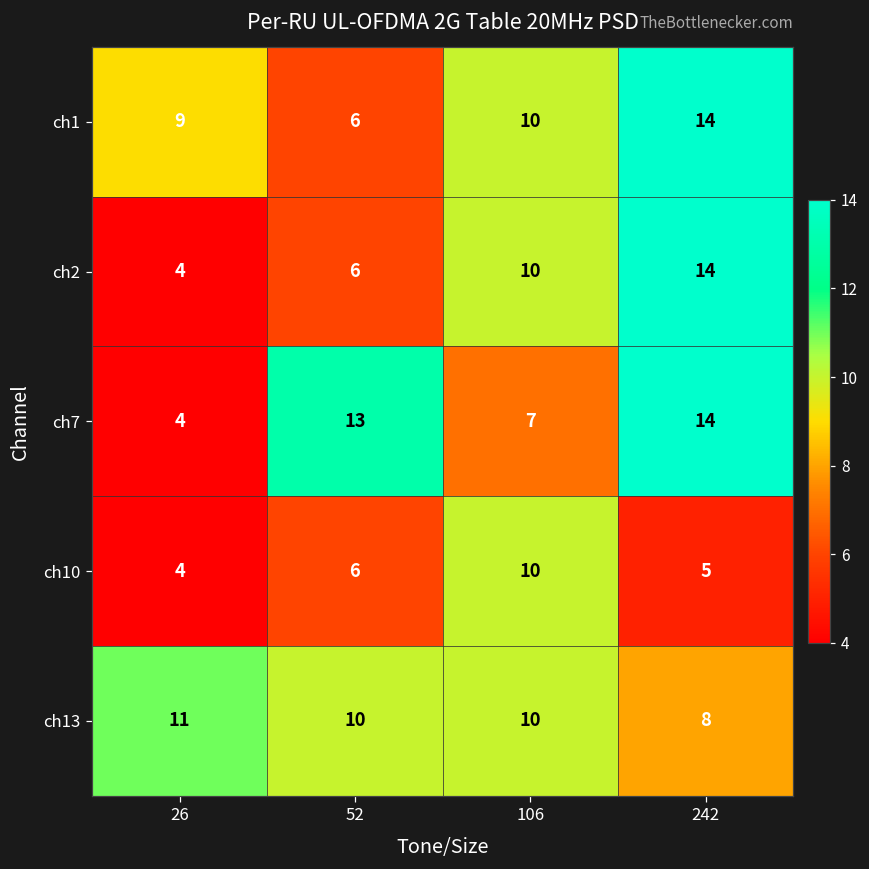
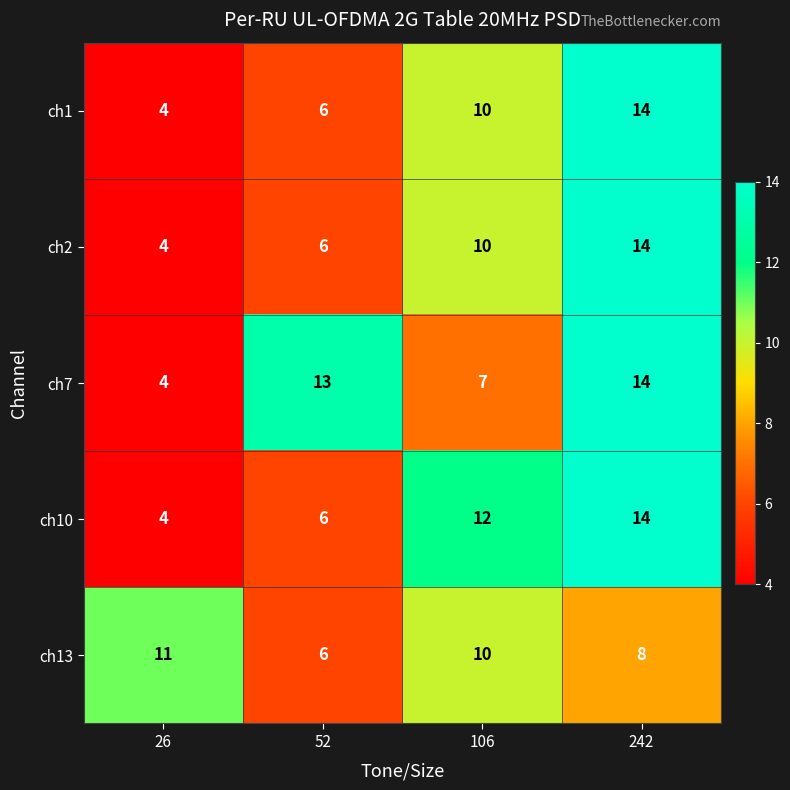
  {
    "ch1": {
-     "26": 9,
+     "26": 4,
      "52": 6,
      "106": 10,
      "242": 14
    },
    "ch2": {
      "26": 4,
      "52": 6,
      "106": 10,
      "242": 14
    },
    "ch7": {
      "26": 4,
      "52": 13,
      "106": 7,
      "242": 14
    },
    "ch10": {
      "26": 4,
      "52": 6,
-     "106": 10,
-     "242": 5
+     "106": 12,
+     "242": 14
    },
    "ch13": {
      "26": 11,
-     "52": 10,
+     "52": 6,
      "106": 10,
      "242": 8
    }
  }
